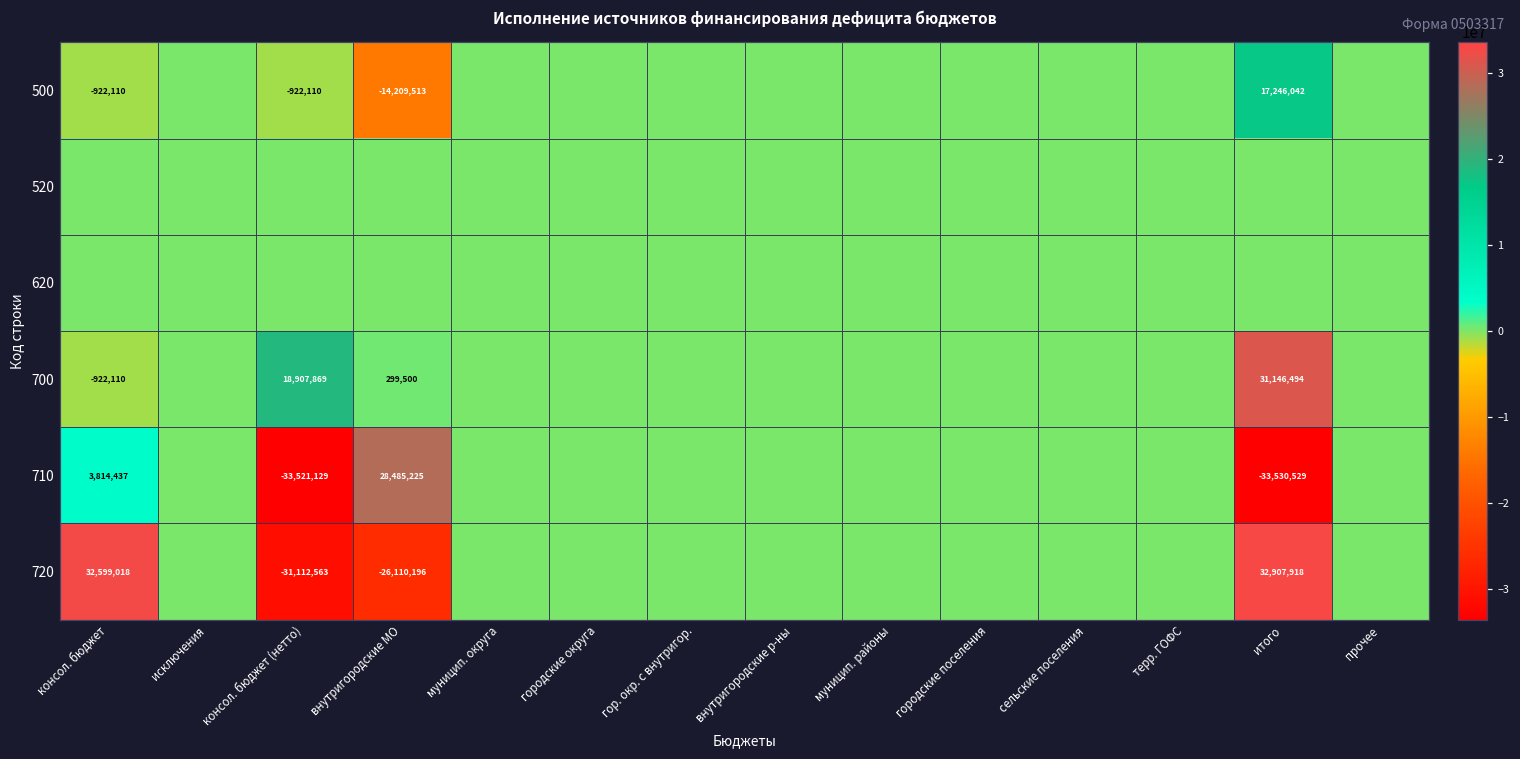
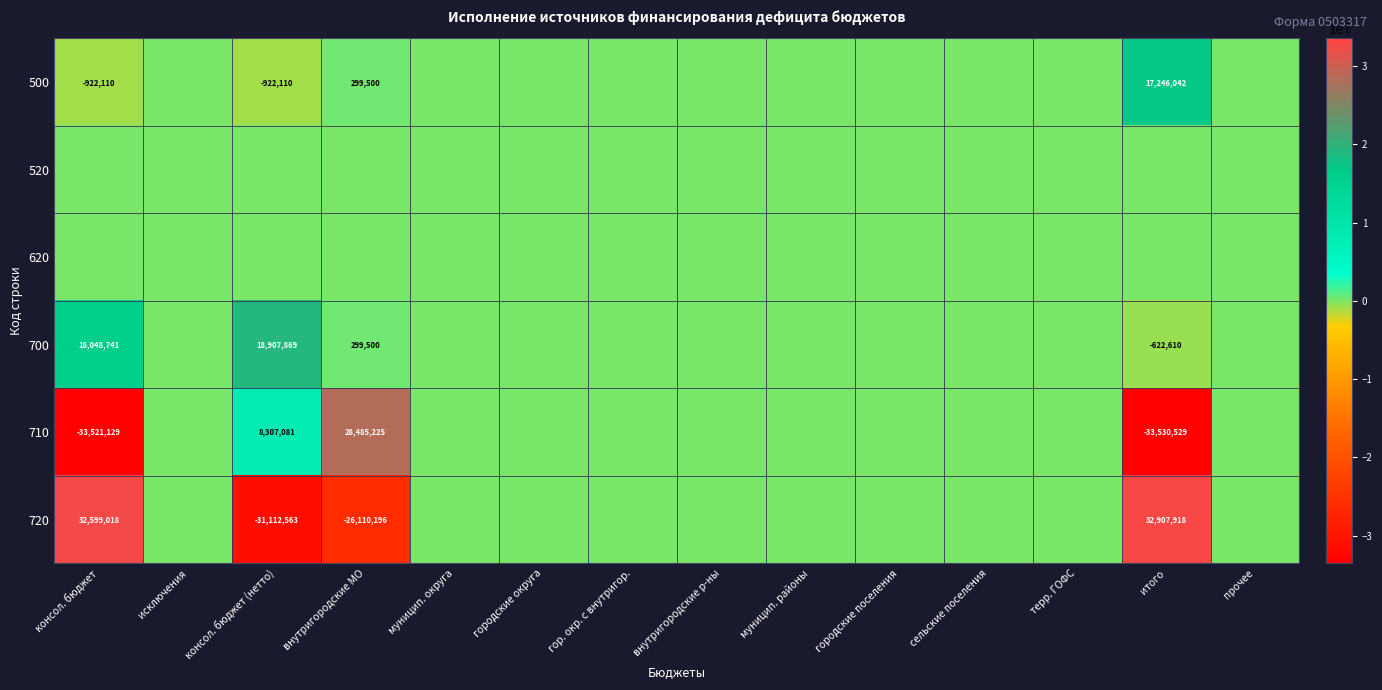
  {
    "500": {
      "консол. бюджет": "-922,110",
      "консол. бюджет (нетто)": "-922,110",
-     "внутригородские МО": "-14,209,513",
+     "внутригородские МО": "299,500",
      "итого": "17,246,042"
    },
    "700": {
-     "консол. бюджет": "-922,110",
+     "консол. бюджет": "16,048,741",
      "консол. бюджет (нетто)": "18,907,869",
      "внутригородские МО": "299,500",
-     "итого": "31,146,494"
+     "итого": "-622,610"
    },
    "710": {
-     "консол. бюджет": "3,814,437",
-     "консол. бюджет (нетто)": "-33,521,129",
+     "консол. бюджет": "-33,521,129",
+     "консол. бюджет (нетто)": "8,307,081",
      "внутригородские МО": "28,485,225",
      "итого": "-33,530,529"
    },
    "720": {
      "консол. бюджет": "32,599,018",
      "консол. бюджет (нетто)": "-31,112,563",
      "внутригородские МО": "-26,110,196",
      "итого": "32,907,918"
    }
  }
